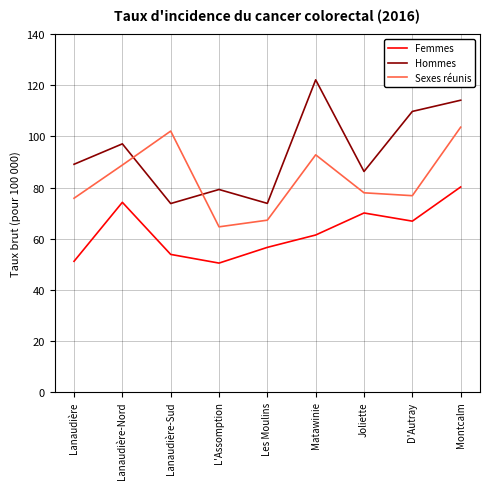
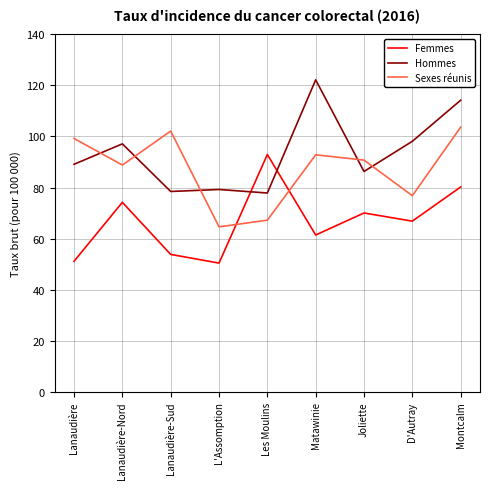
  {
    "Femmes": {
      "Lanaudière": 51,
      "Lanaudière-Nord": 74,
      "Lanaudière-Sud": 54,
      "L'Assomption": 50,
-     "Les Moulins": 57,
+     "Les Moulins": 93,
      "Matawinie": 61,
      "Joliette": 70,
      "D'Autray": 67,
      "Montcalm": 80
    },
    "Hommes": {
      "Lanaudière": 89,
      "Lanaudière-Nord": 97,
-     "Lanaudière-Sud": 74,
+     "Lanaudière-Sud": 78,
      "L'Assomption": 79,
-     "Les Moulins": 74,
+     "Les Moulins": 78,
      "Matawinie": 122,
      "Joliette": 86,
-     "D'Autray": 110,
+     "D'Autray": 98,
      "Montcalm": 114
    },
    "Sexes réunis": {
-     "Lanaudière": 76,
+     "Lanaudière": 99,
      "Lanaudière-Nord": 89,
      "Lanaudière-Sud": 102,
      "L'Assomption": 65,
      "Les Moulins": 67,
      "Matawinie": 93,
-     "Joliette": 78,
+     "Joliette": 91,
      "D'Autray": 77,
      "Montcalm": 104
    }
  }
